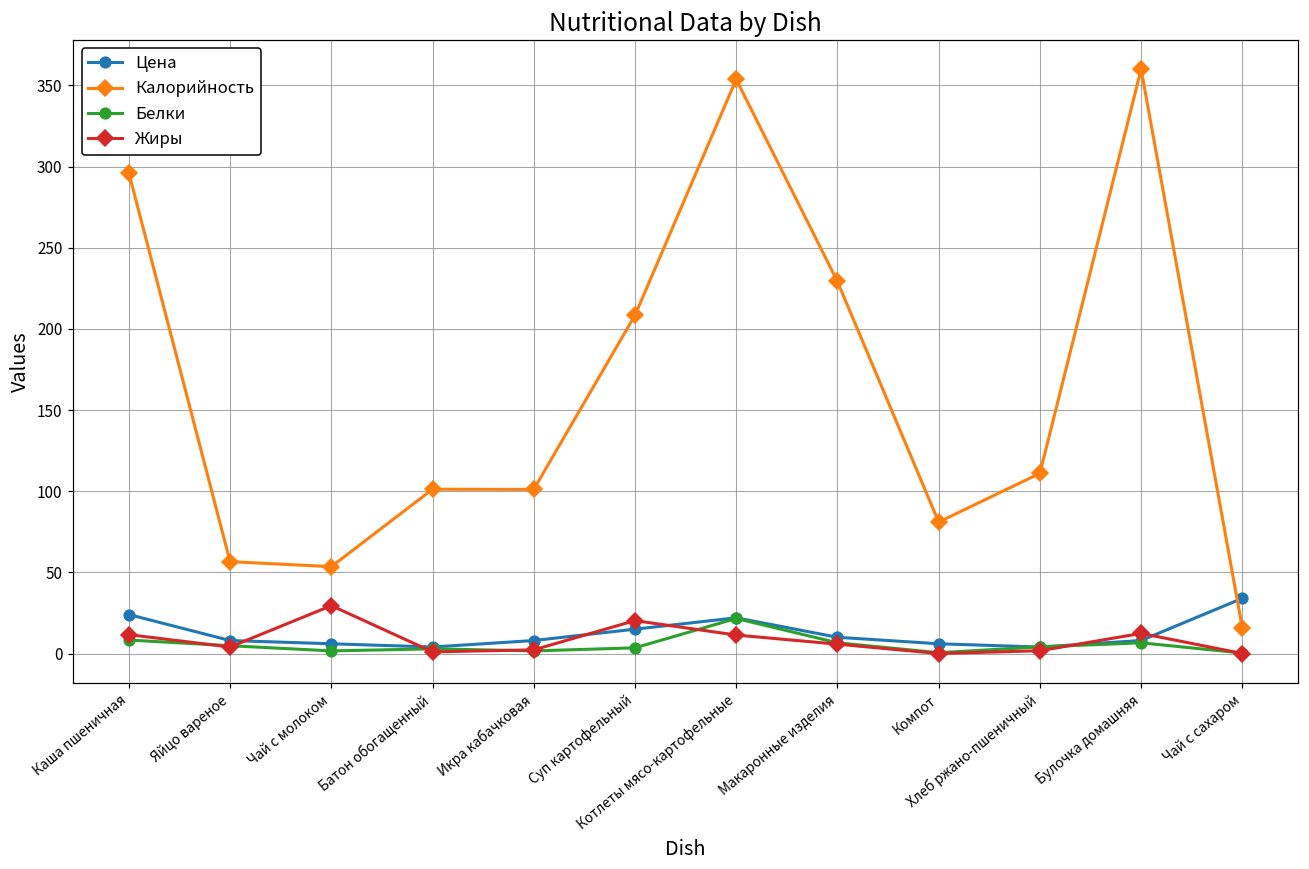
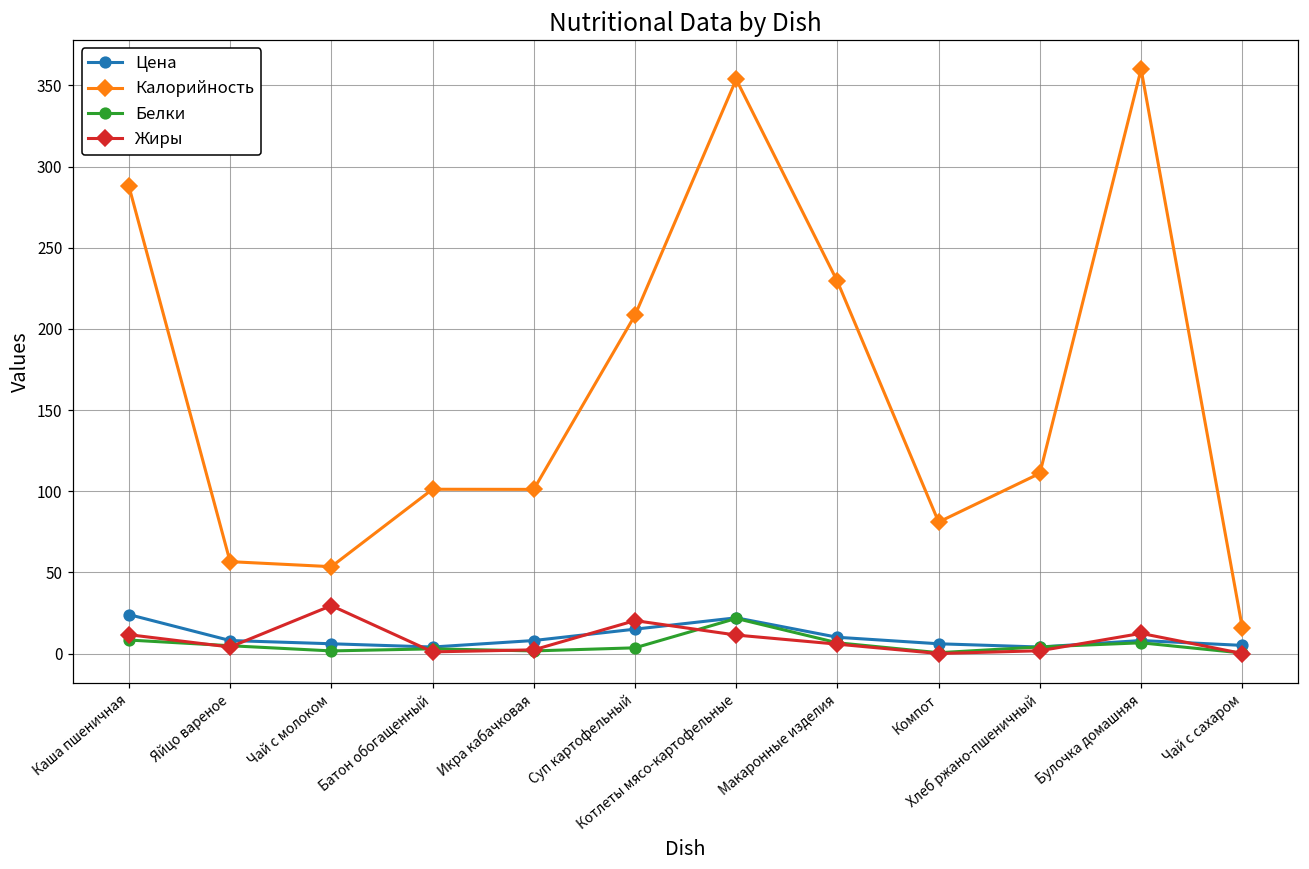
  {
    "Цена": {
      "Каша пшеничная": 24,
      "Яйцо вареное": 8,
      "Чай с молоком": 6,
      "Икра кабачковая": 8,
      "Суп картофельный": 15,
      "Макаронные изделия": 10,
      "Компот": 6,
-     "Чай с сахаром": 34
+     "Чай с сахаром": 5
    },
    "Калорийность": {
-     "Каша пшеничная": 296,
+     "Каша пшеничная": 288,
      "Яйцо вареное": 57,
      "Чай с молоком": 54,
      "Батон обогащенный": 101,
      "Икра кабачковая": 101,
      "Суп картофельный": 208,
      "Котлеты мясо-картофельные": 354,
      "Макаронные изделия": 229,
      "Компот": 81,
      "Хлеб ржано-пшеничный": 111,
      "Булочка домашняя": 360,
      "Чай с сахаром": 16
    },
    "Белки": {
      "Каша пшеничная": 8,
      "Чай с молоком": 2,
      "Суп картофельный": 4
    },
    "Жиры": {
      "Каша пшеничная": 12,
      "Чай с молоком": 30,
      "Батон обогащенный": 1,
      "Суп картофельный": 20,
      "Котлеты мясо-картофельные": 11,
      "Хлеб ржано-пшеничный": 2,
      "Булочка домашняя": 12
    }
  }
